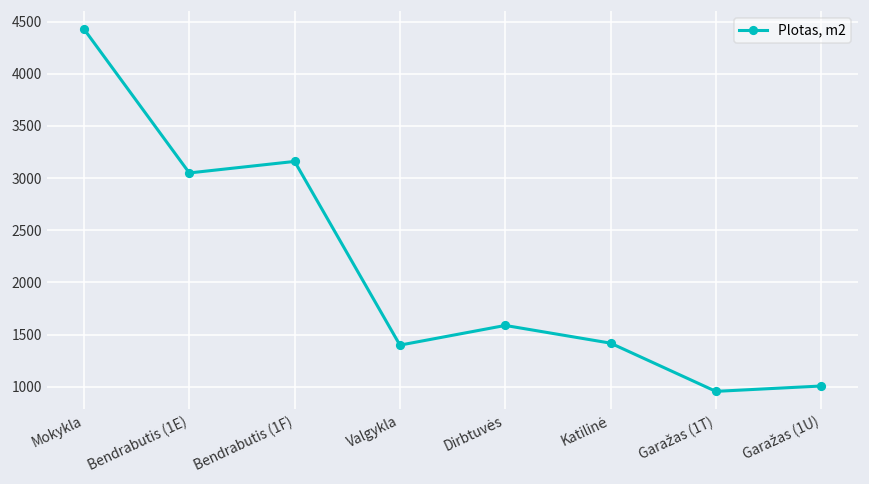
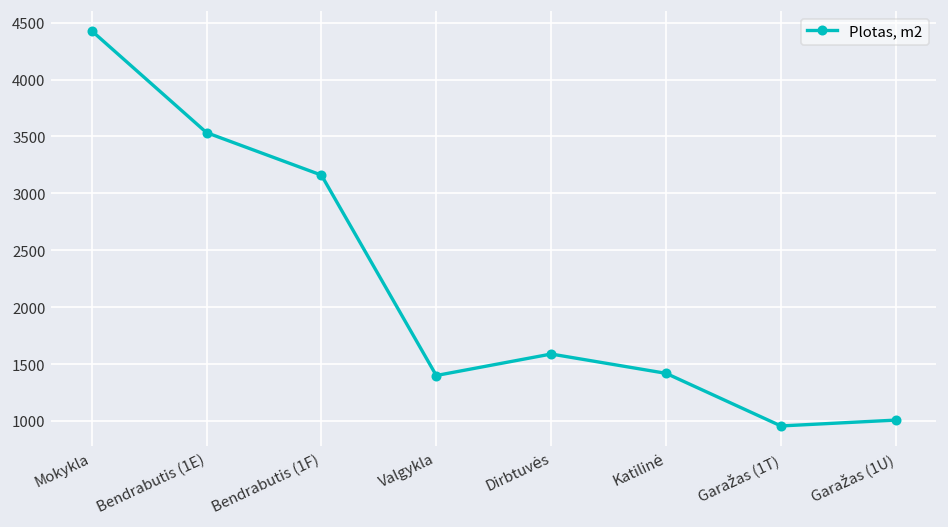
  {
    "Mokykla": 4400,
-   "Bendrabutis (1E)": 3000,
+   "Bendrabutis (1E)": 3500,
    "Bendrabutis (1F)": 3200,
    "Valgykla": 1400,
    "Dirbtuvės": 1600,
    "Katilinė": 1400,
    "Garažas (1T)": 1000,
    "Garažas (1U)": 1000
  }
